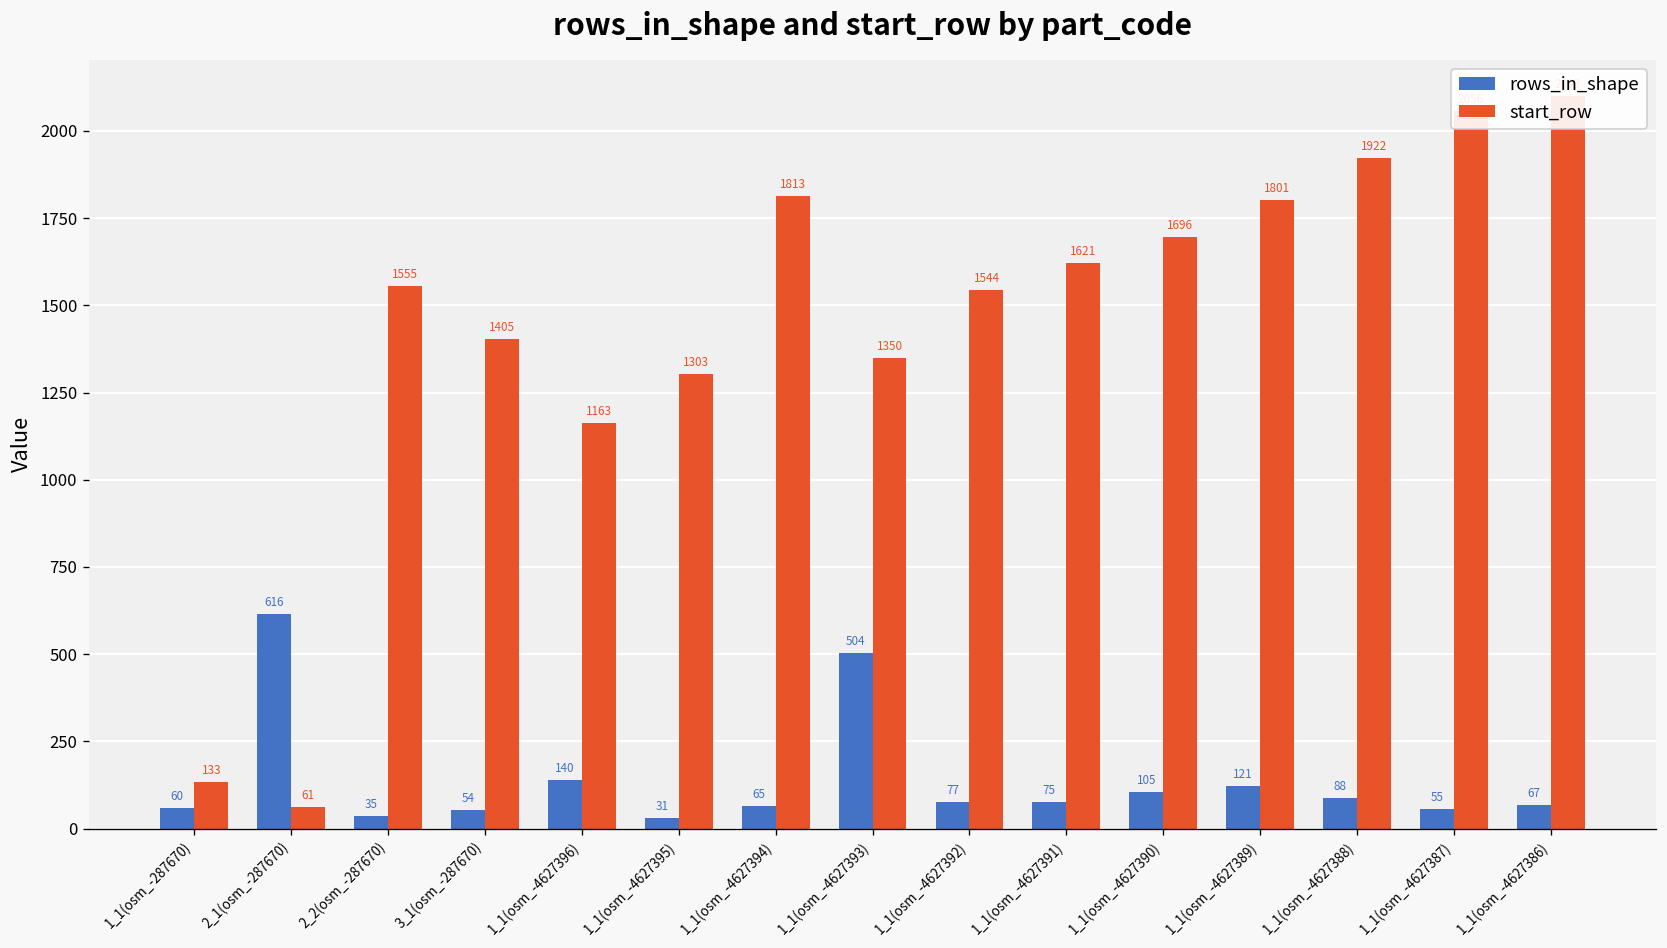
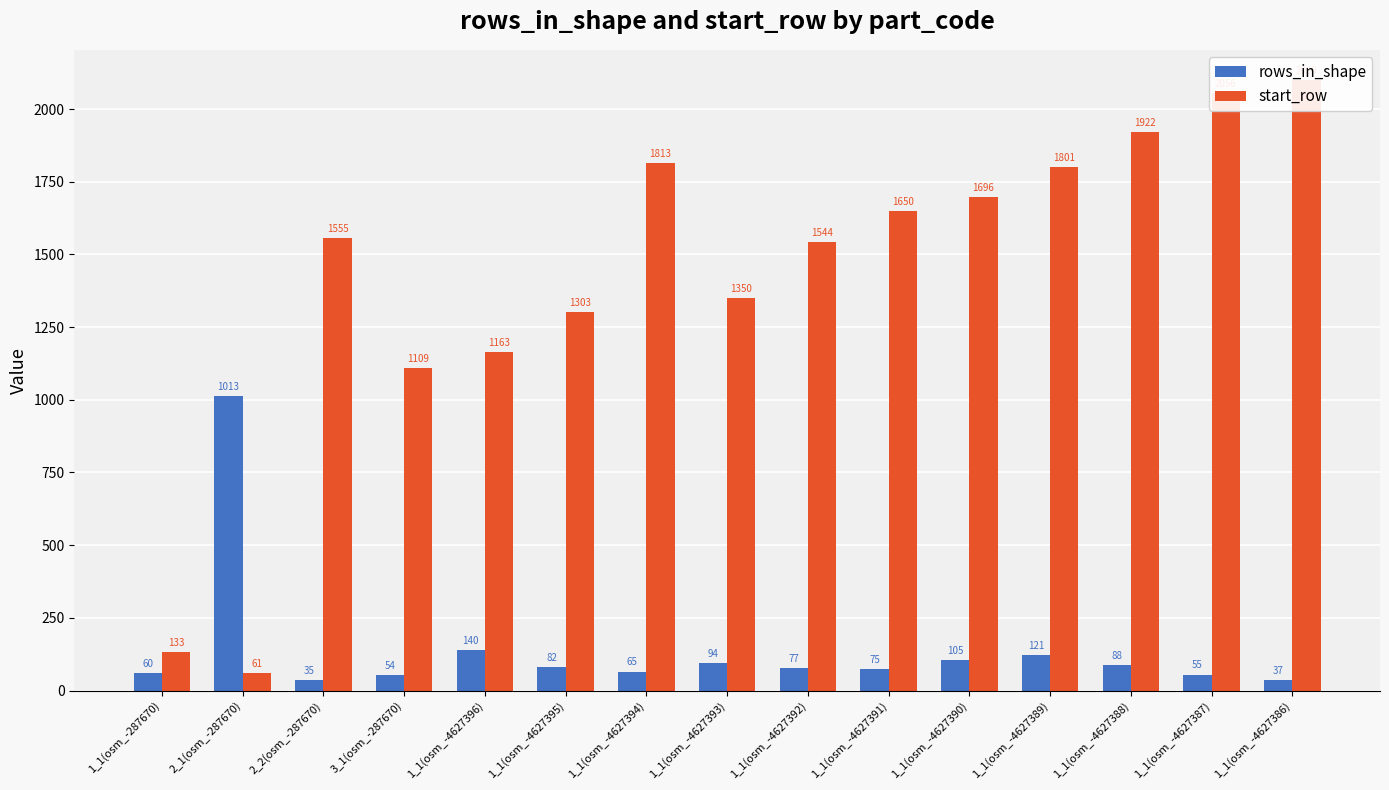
  {
    "rows_in_shape": {
      "1_1(osm_-287670)": 60,
-     "2_1(osm_-287670)": 616,
+     "2_1(osm_-287670)": 1013,
      "2_2(osm_-287670)": 35,
      "3_1(osm_-287670)": 54,
      "1_1(osm_-4627396)": 140,
-     "1_1(osm_-4627395)": 31,
+     "1_1(osm_-4627395)": 82,
      "1_1(osm_-4627394)": 65,
-     "1_1(osm_-4627393)": 504,
+     "1_1(osm_-4627393)": 94,
      "1_1(osm_-4627392)": 77,
      "1_1(osm_-4627391)": 75,
      "1_1(osm_-4627390)": 105,
      "1_1(osm_-4627389)": 121,
      "1_1(osm_-4627388)": 88,
      "1_1(osm_-4627387)": 55,
-     "1_1(osm_-4627386)": 67
+     "1_1(osm_-4627386)": 37
    },
    "start_row": {
      "1_1(osm_-287670)": 133,
      "2_1(osm_-287670)": 61,
      "2_2(osm_-287670)": 1555,
-     "3_1(osm_-287670)": 1405,
+     "3_1(osm_-287670)": 1109,
      "1_1(osm_-4627396)": 1163,
      "1_1(osm_-4627395)": 1303,
      "1_1(osm_-4627394)": 1813,
      "1_1(osm_-4627393)": 1350,
      "1_1(osm_-4627392)": 1544,
-     "1_1(osm_-4627391)": 1621,
+     "1_1(osm_-4627391)": 1650,
      "1_1(osm_-4627390)": 1696,
      "1_1(osm_-4627389)": 1801,
      "1_1(osm_-4627388)": 1922
    }
  }
